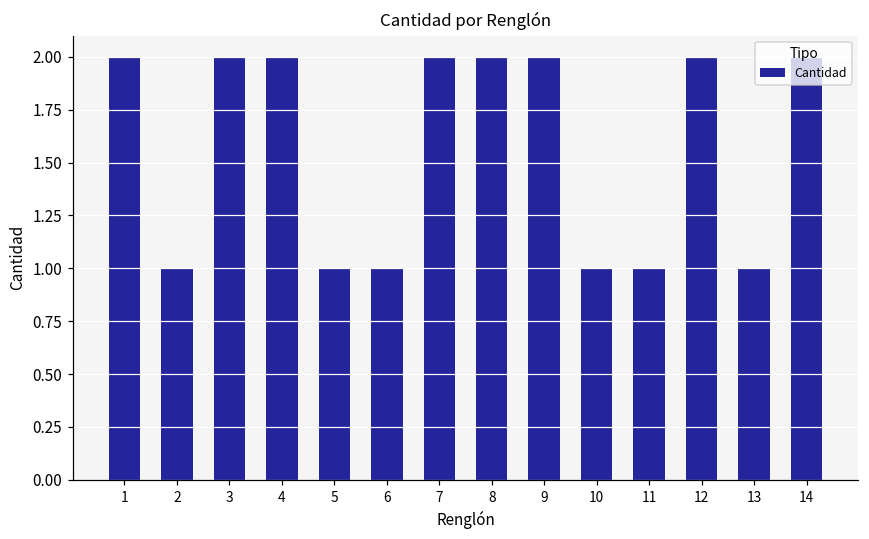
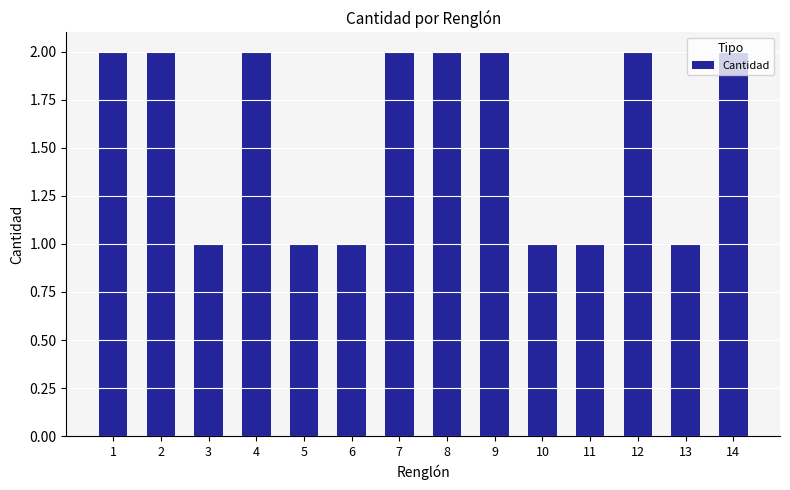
  {
    "1": 2,
-   "2": 1,
-   "3": 2,
+   "2": 2,
+   "3": 1,
    "4": 2,
    "5": 1,
    "6": 1,
    "7": 2,
    "8": 2,
    "9": 2,
    "10": 1,
    "11": 1,
    "12": 2,
    "13": 1
  }
